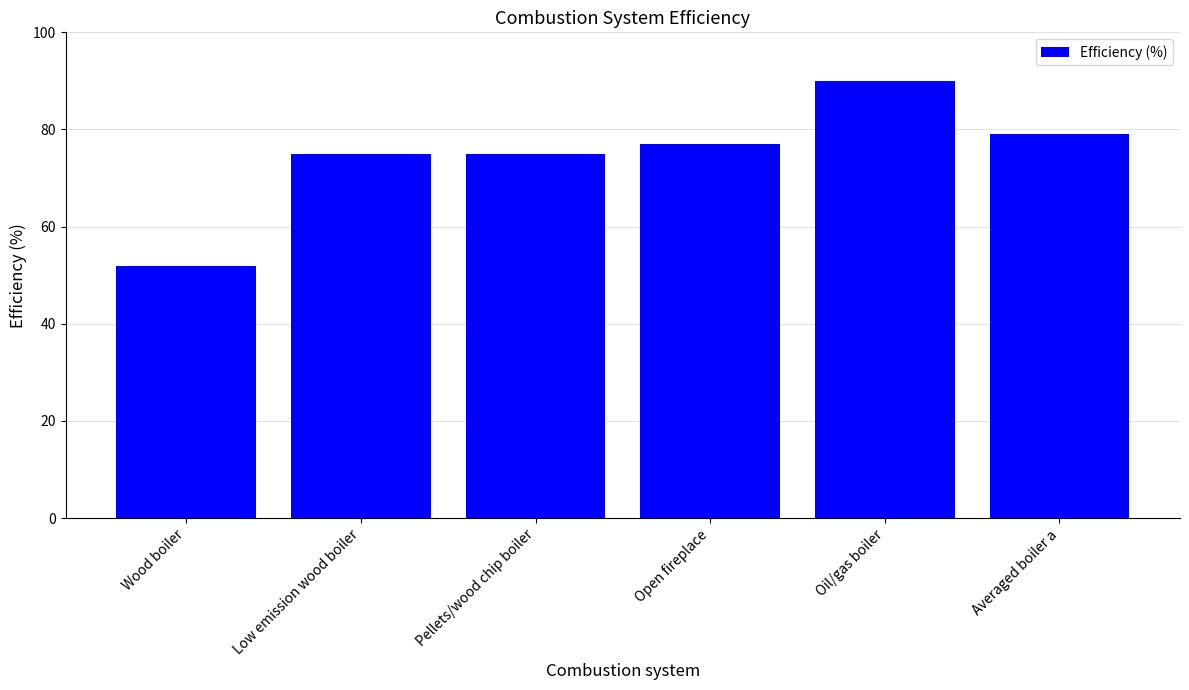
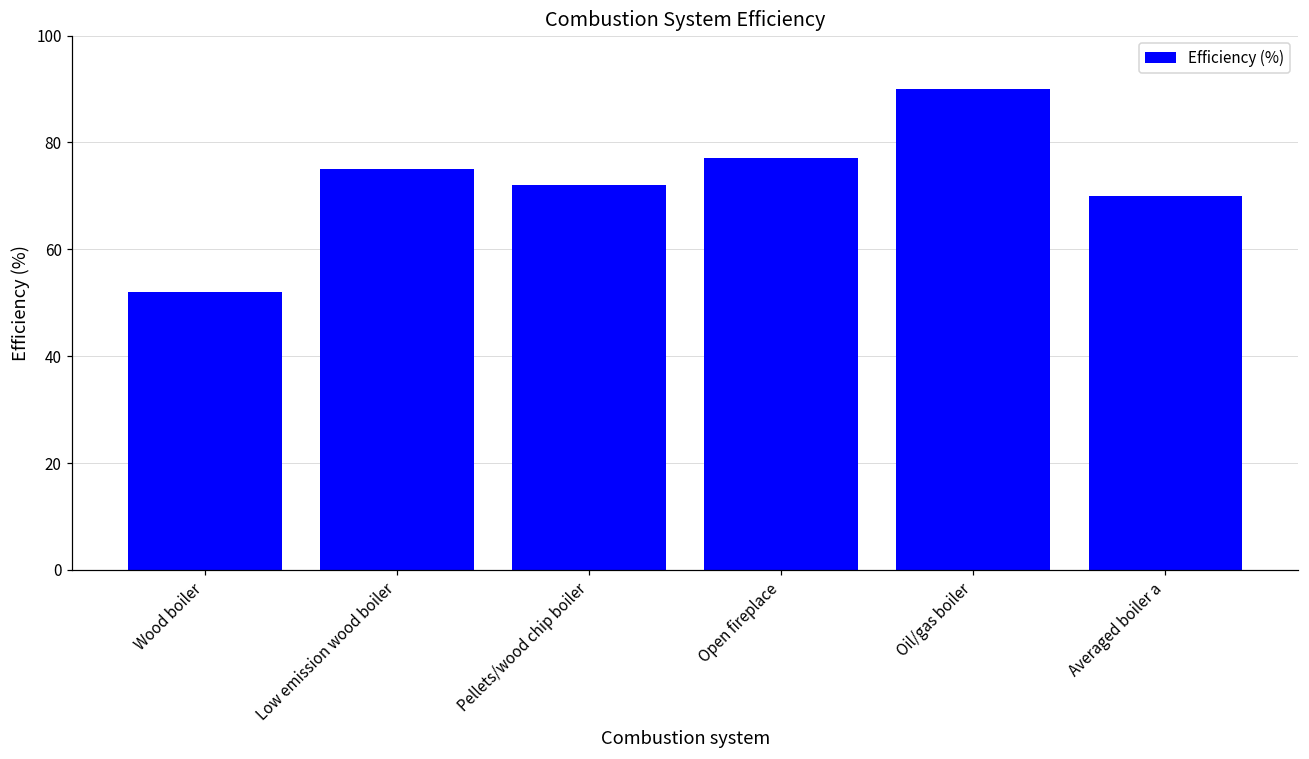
  {
    "Wood boiler": 52,
    "Low emission wood boiler": 75,
-   "Pellets/wood chip boiler": 75,
+   "Pellets/wood chip boiler": 72,
    "Open fireplace": 77,
    "Oil/gas boiler": 90,
-   "Averaged boiler a": 79
+   "Averaged boiler a": 70
  }
